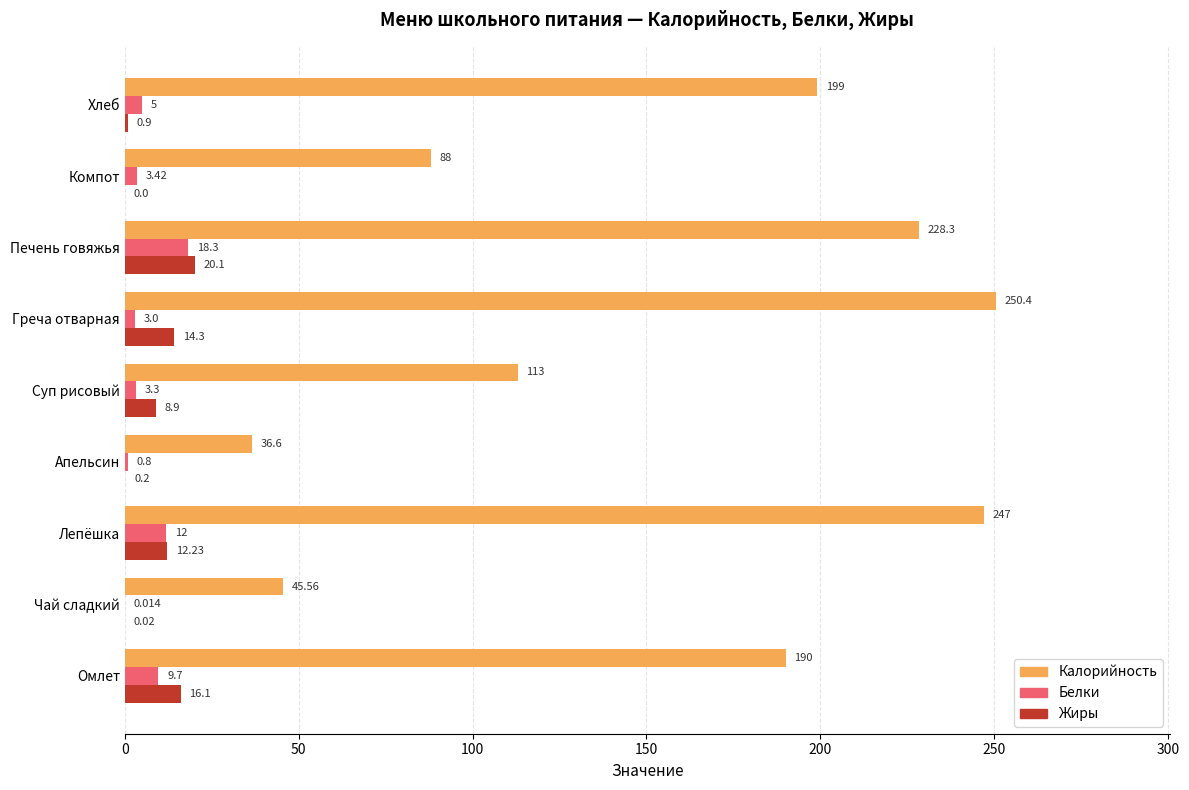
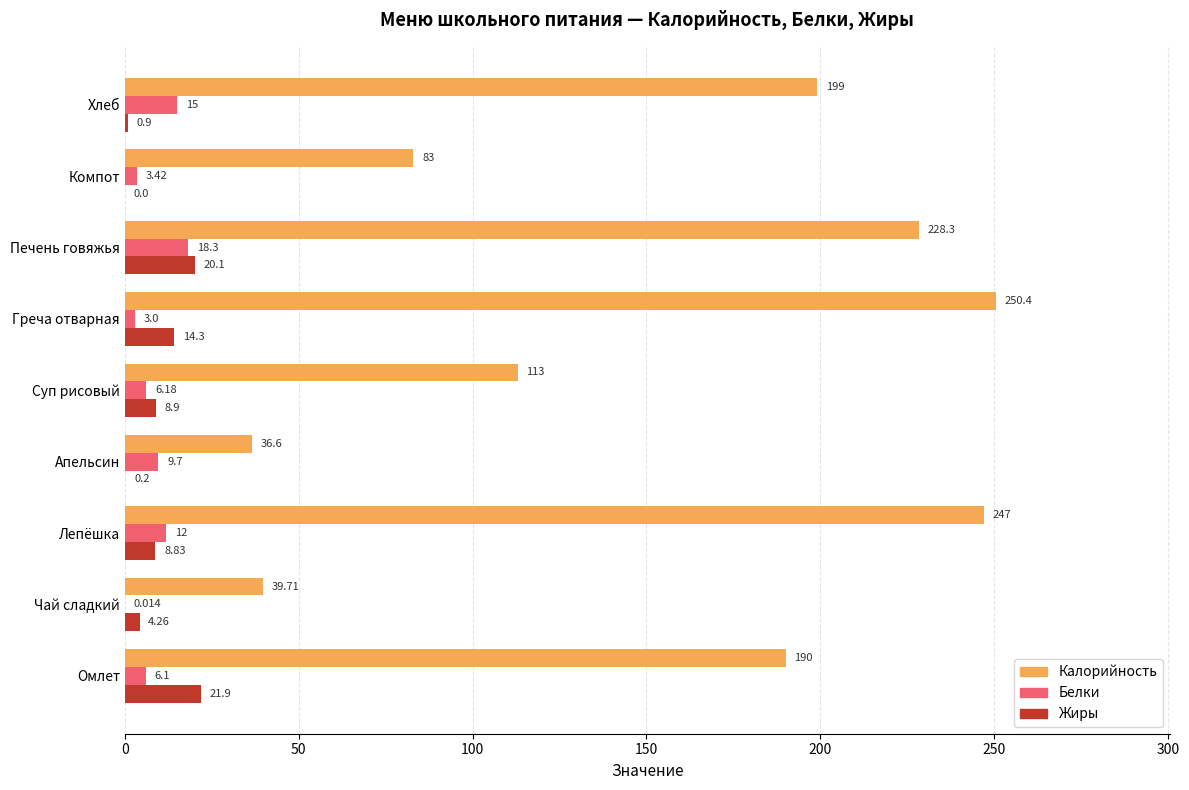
  {
    "Калорийность": {
      "Хлеб": 199,
-     "Компот": 88,
+     "Компот": 83,
      "Печень говяжья": 228.3,
      "Греча отварная": 250.4,
      "Суп рисовый": 113,
      "Апельсин": 36.6,
      "Лепёшка": 247,
-     "Чай сладкий": 45.56,
+     "Чай сладкий": 39.71,
      "Омлет": 190
    },
    "Белки": {
-     "Хлеб": 5,
+     "Хлеб": 15,
      "Компот": 3.42,
      "Печень говяжья": 18.3,
      "Греча отварная": 3.0,
-     "Суп рисовый": 3.3,
-     "Апельсин": 0.8,
+     "Суп рисовый": 6.18,
+     "Апельсин": 9.7,
      "Лепёшка": 12,
      "Чай сладкий": 0.014,
-     "Омлет": 9.7
+     "Омлет": 6.1
    },
    "Жиры": {
      "Хлеб": 0.9,
      "Компот": 0.0,
      "Печень говяжья": 20.1,
      "Греча отварная": 14.3,
      "Суп рисовый": 8.9,
      "Апельсин": 0.2,
-     "Лепёшка": 12.23,
-     "Чай сладкий": 0.02,
-     "Омлет": 16.1
+     "Лепёшка": 8.83,
+     "Чай сладкий": 4.26,
+     "Омлет": 21.9
    }
  }
